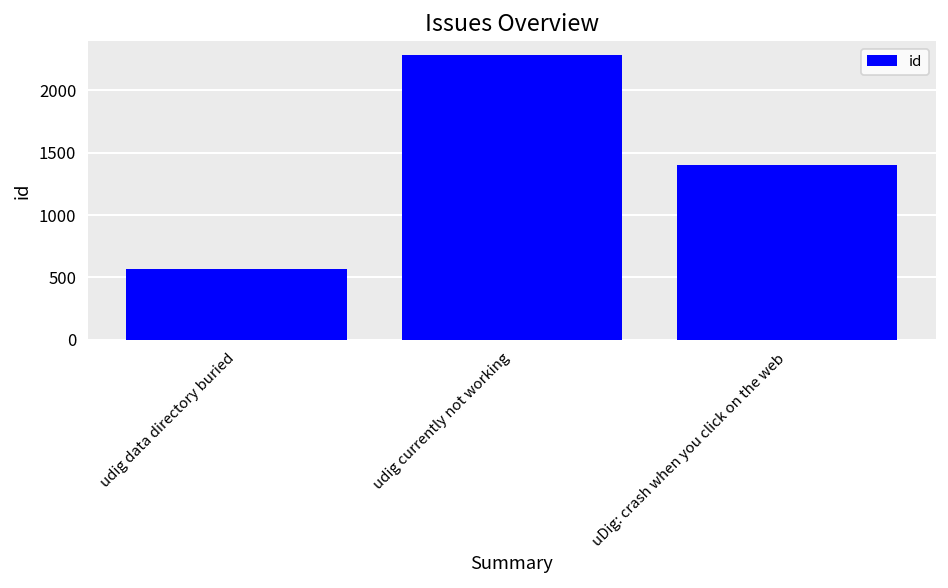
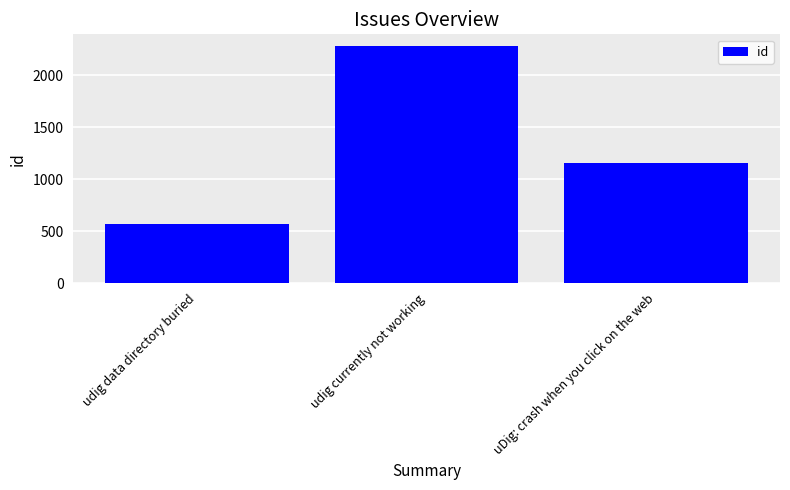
  {
    "udig data directory buried": 570,
    "udig currently not working": 2280,
-   "uDig: crash when you click on the web": 1400
+   "uDig: crash when you click on the web": 1150
  }
